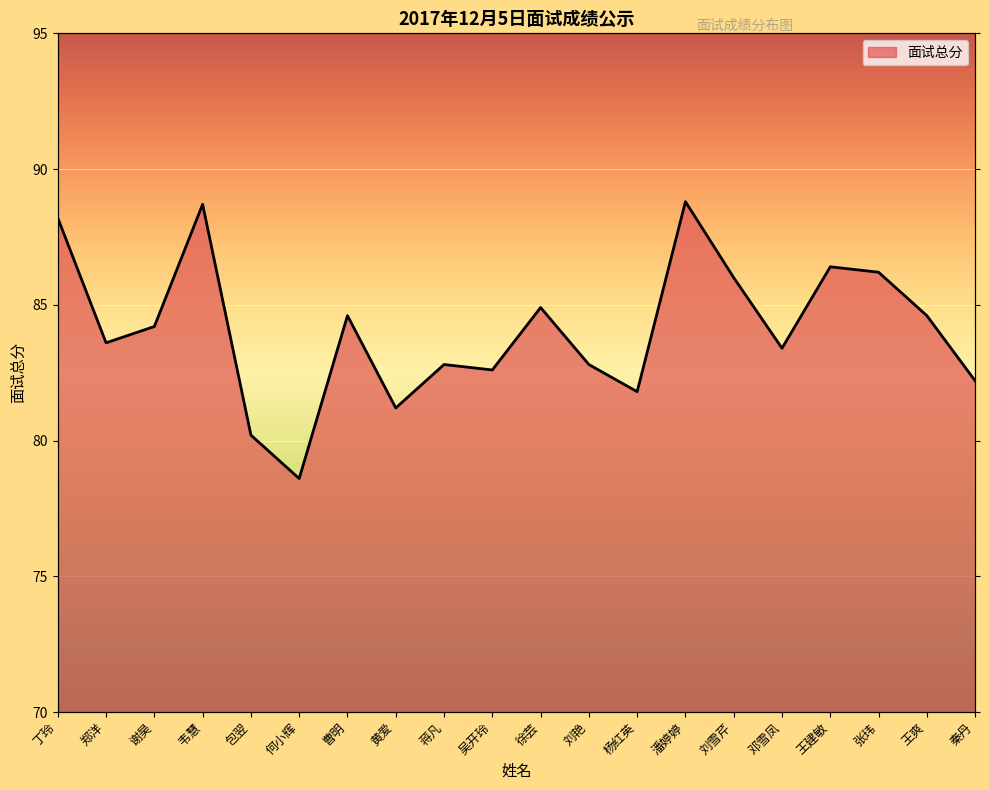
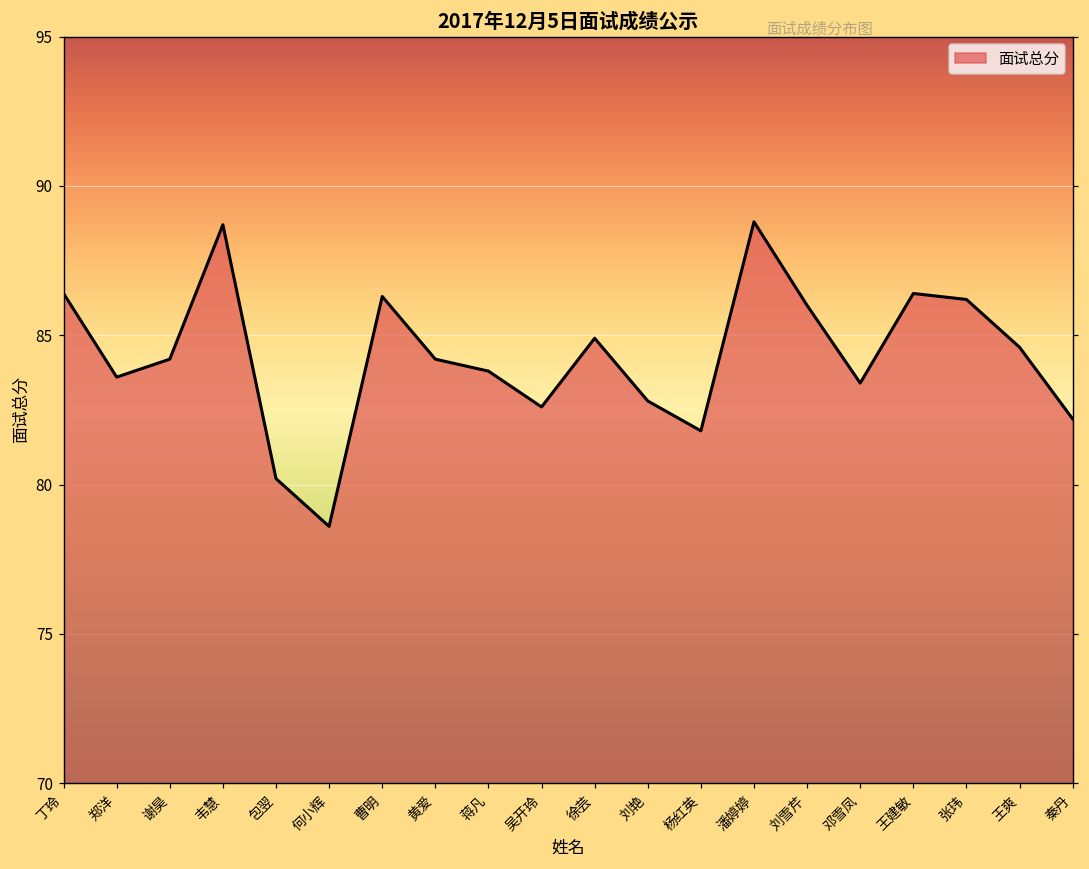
  {
-   "丁玲": 88.2,
+   "丁玲": 86.4,
    "郑洋": 83.6,
    "谢昊": 84.2,
    "韦慧": 88.7,
    "包翌": 80.2,
    "何小辉": 78.6,
-   "曹明": 84.6,
-   "黄爱": 81.2,
-   "蒋凡": 82.8,
+   "曹明": 86.3,
+   "黄爱": 84.2,
+   "蒋凡": 83.8,
    "吴开玲": 82.6,
    "徐芸": 84.9,
    "刘艳": 82.8,
    "杨红英": 81.8,
    "潘婷婷": 88.8,
    "刘雪芹": 86.0,
    "邓雪凤": 83.4,
    "王建敏": 86.4,
    "张玮": 86.2,
    "王爽": 84.6,
    "秦丹": 82.2
  }
